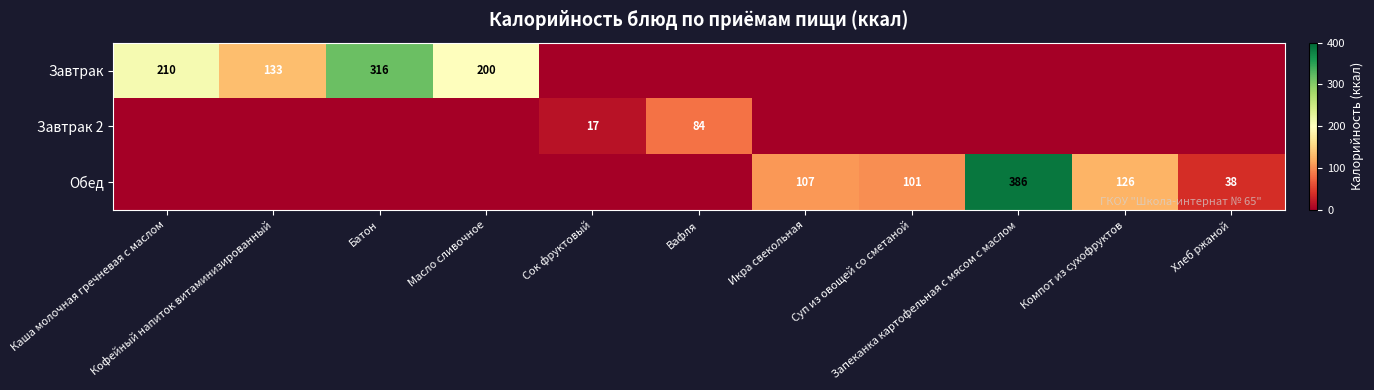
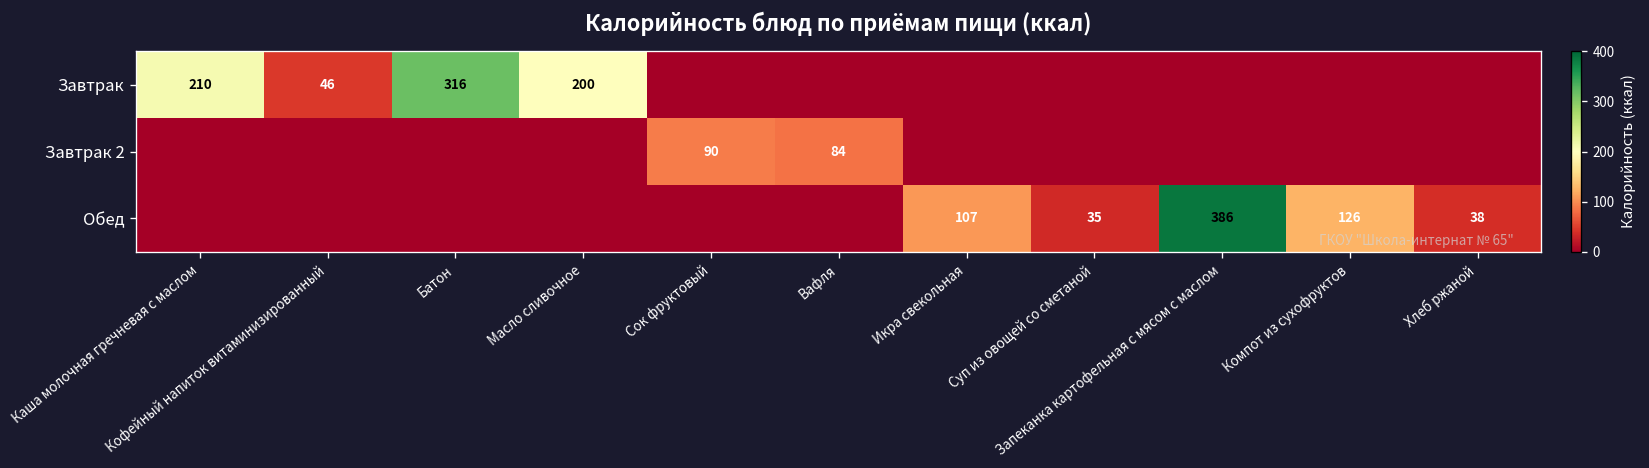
  {
    "Завтрак": {
      "Каша молочная гречневая с маслом": 210,
-     "Кофейный напиток витаминизированный": 133,
+     "Кофейный напиток витаминизированный": 46,
      "Батон": 316,
      "Масло сливочное": 200
    },
    "Завтрак 2": {
-     "Сок фруктовый": 17,
+     "Сок фруктовый": 90,
      "Вафля": 84
    },
    "Обед": {
      "Икра свекольная": 107,
-     "Суп из овощей со сметаной": 101,
+     "Суп из овощей со сметаной": 35,
      "Запеканка картофельная с мясом с маслом": 386,
      "Компот из сухофруктов": 126
    }
  }
